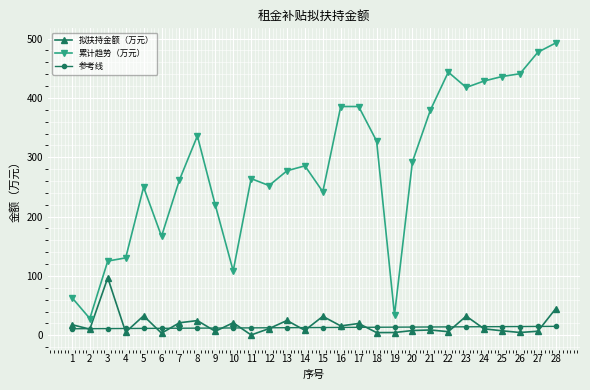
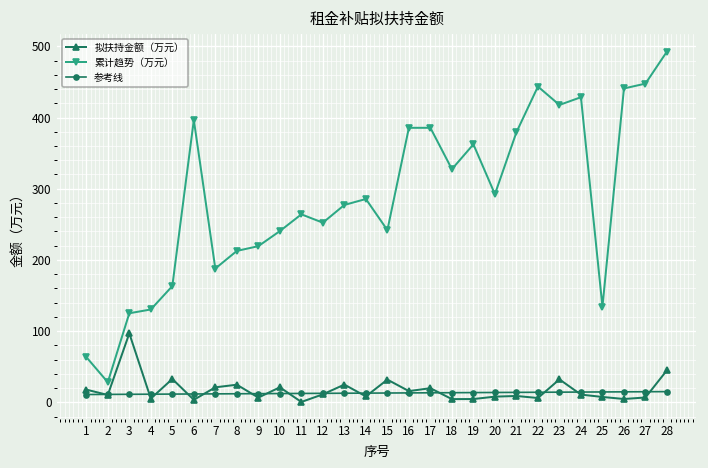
  {
    "累计趋势（万元）": {
      "1": 60,
      "2": 30,
      "3": 130,
      "4": 130,
-     "5": 250,
-     "6": 170,
-     "7": 260,
-     "8": 340,
+     "5": 160,
+     "6": 400,
+     "7": 190,
+     "8": 210,
      "9": 220,
-     "10": 110,
+     "10": 240,
      "11": 260,
      "12": 250,
      "13": 280,
      "14": 290,
      "15": 240,
      "16": 390,
      "17": 390,
      "18": 330,
-     "19": 30,
+     "19": 360,
      "20": 290,
      "21": 380,
      "22": 440,
      "23": 420,
      "24": 430,
-     "25": 440,
+     "25": 130,
      "26": 440,
-     "27": 480,
+     "27": 450,
      "28": 490
    }
  }
